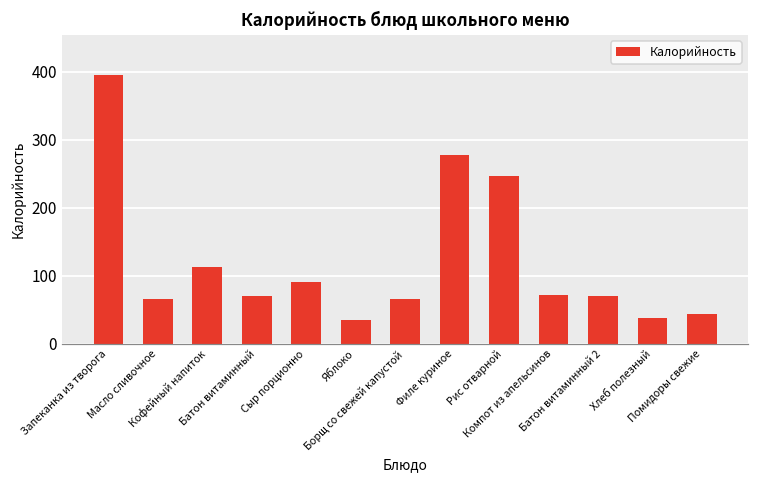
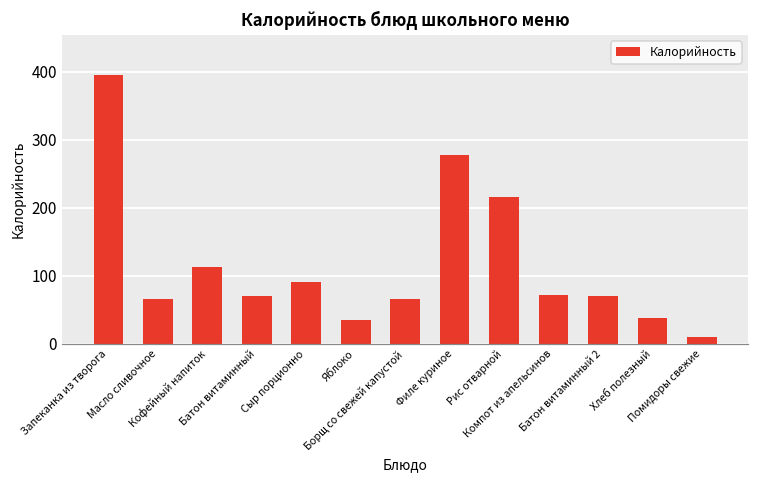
  {
    "Запеканка из творога": 400,
    "Масло сливочное": 70,
    "Кофейный напиток": 110,
    "Батон витаминный": 70,
    "Сыр порционно": 90,
    "Яблоко": 40,
    "Борщ со свежей капустой": 70,
    "Филе куриное": 280,
-   "Рис отварной": 250,
+   "Рис отварной": 220,
    "Компот из апельсинов": 70,
    "Батон витаминный 2": 70,
    "Хлеб полезный": 40,
-   "Помидоры свежие": 40
+   "Помидоры свежие": 10
  }
